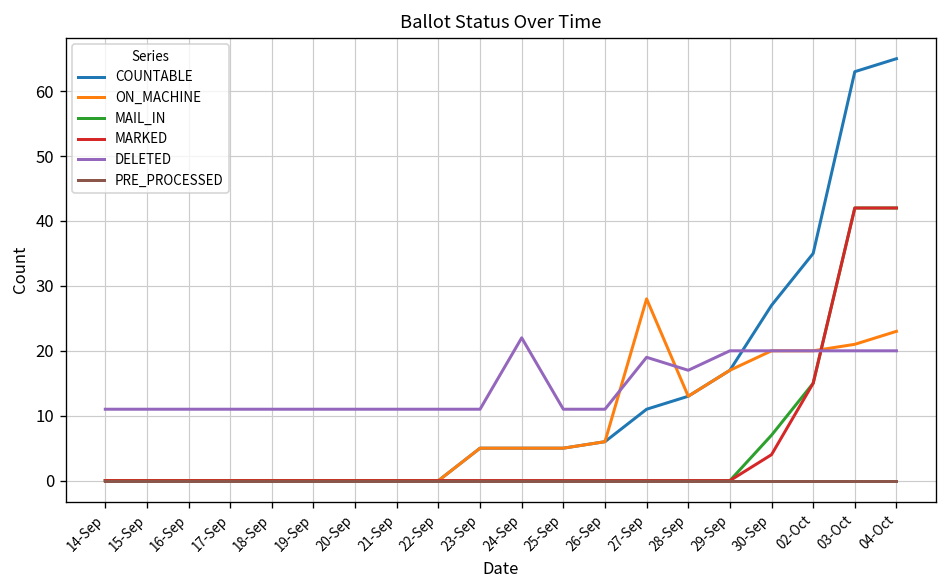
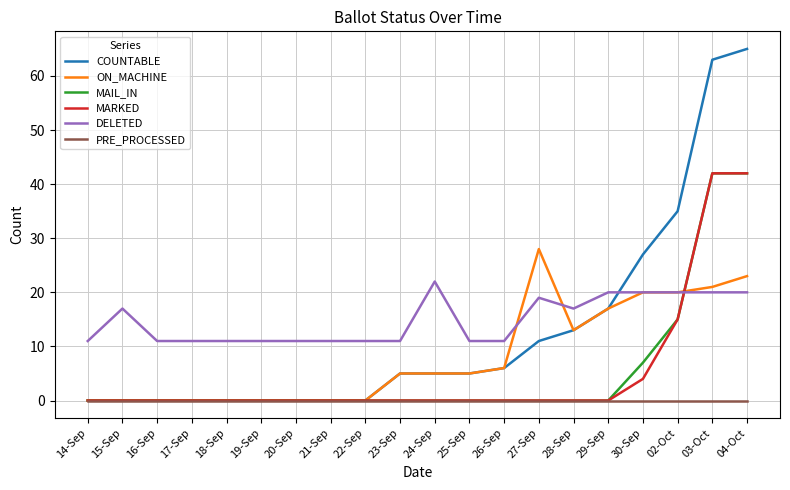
  {
    "COUNTABLE": {
      "27-Sep": 11,
      "30-Sep": 27,
      "02-Oct": 35,
      "03-Oct": 63,
      "04-Oct": 65
    },
    "ON_MACHINE": {
      "27-Sep": 28,
      "03-Oct": 21,
      "04-Oct": 23
    },
    "MAIL_IN": {
      "30-Sep": 7
    },
    "MARKED": {
      "30-Sep": 4
    },
    "DELETED": {
      "14-Sep": 11,
-     "15-Sep": 11,
+     "15-Sep": 17,
      "16-Sep": 11,
      "17-Sep": 11,
      "18-Sep": 11,
      "19-Sep": 11,
      "20-Sep": 11,
      "21-Sep": 11,
      "22-Sep": 11,
      "23-Sep": 11,
      "24-Sep": 22,
      "25-Sep": 11,
      "26-Sep": 11,
      "27-Sep": 19,
      "28-Sep": 17,
      "29-Sep": 20,
      "03-Oct": 20,
      "04-Oct": 20
    },
    "PRE_PROCESSED": {
      "30-Sep": 0,
      "02-Oct": 0,
      "03-Oct": 0,
      "04-Oct": 0
    }
  }
